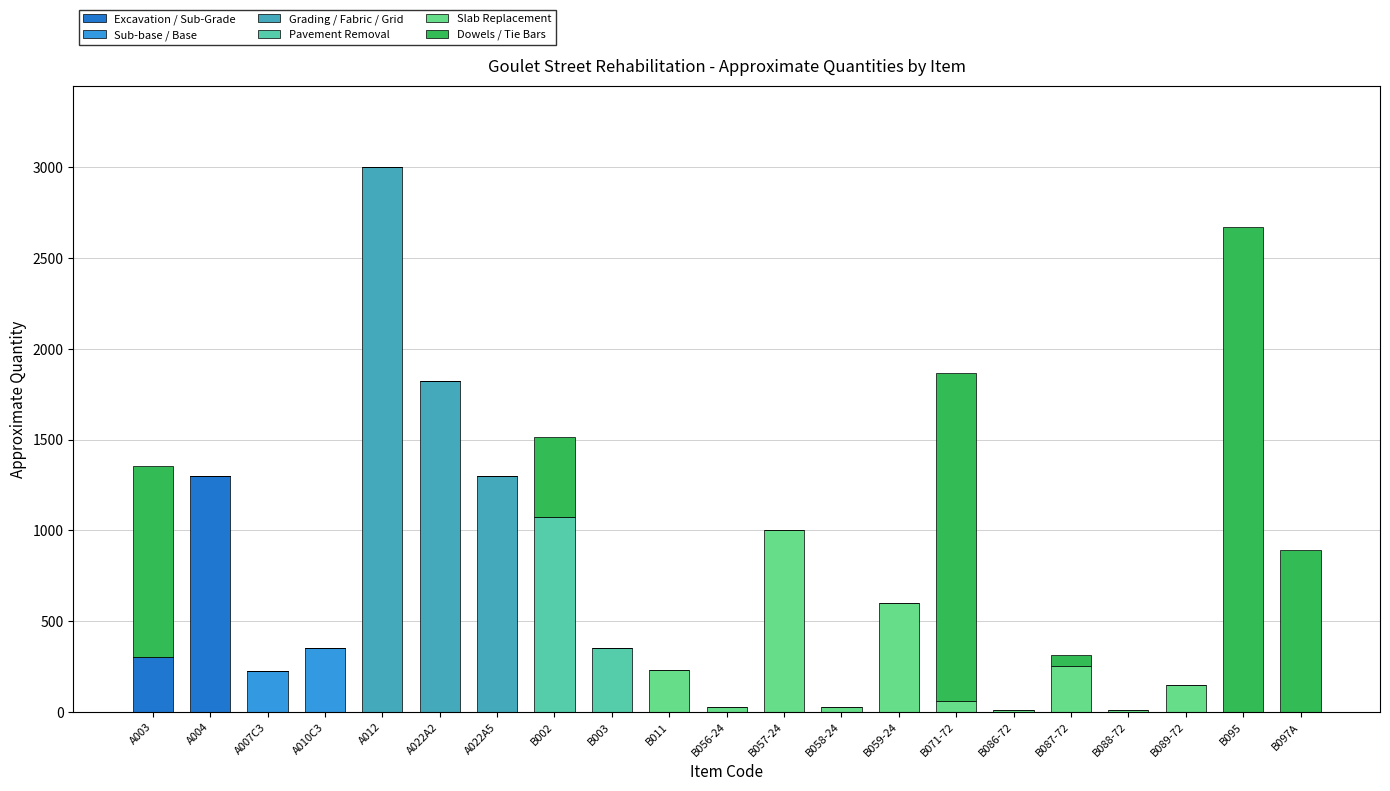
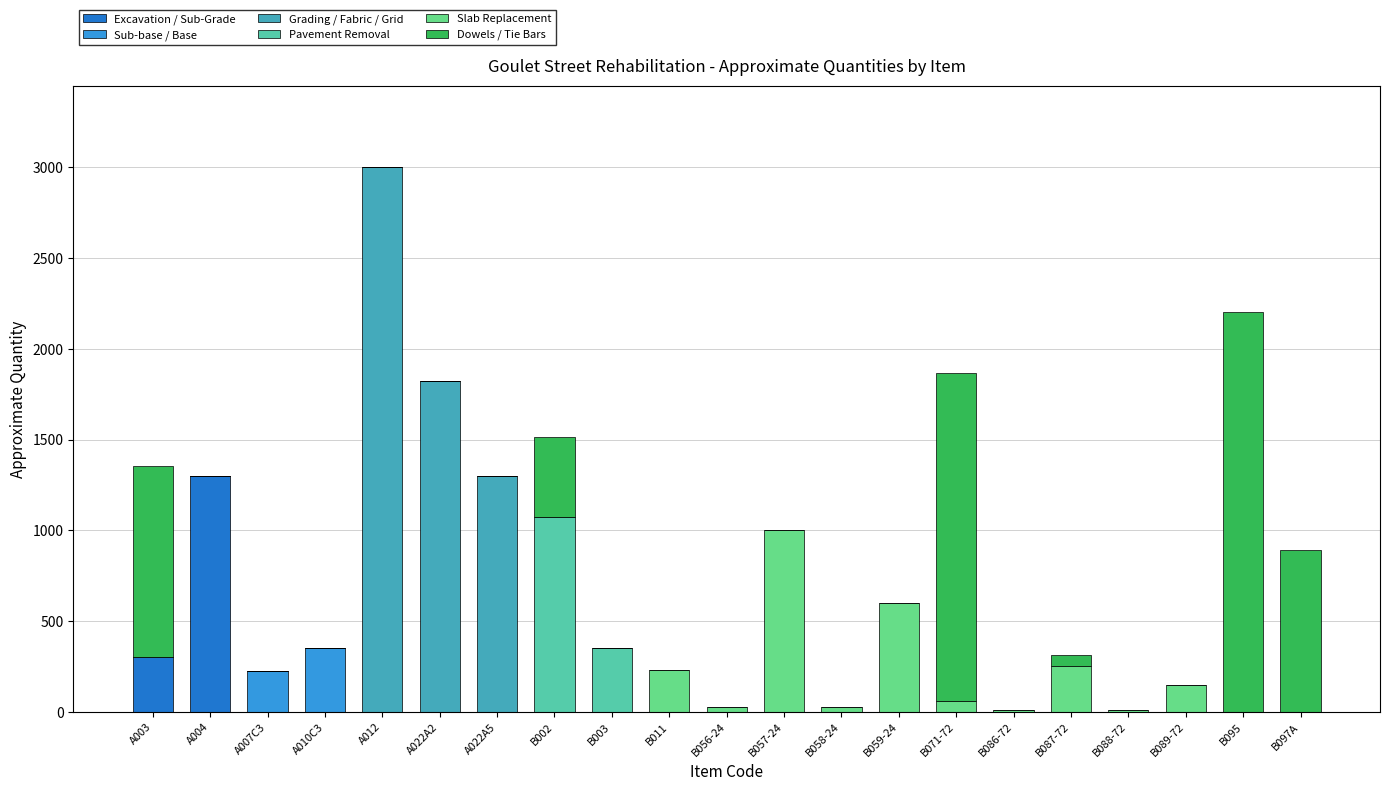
  {
    "Dowels / Tie Bars": {
      "A003": 1060,
      "A004": 0,
      "A007C3": 0,
      "A010C3": 0,
      "A012": 0,
      "A022A2": 0,
      "A022A5": 0,
      "B002": 440,
      "B003": 0,
      "B011": 0,
      "B056-24": 0,
      "B057-24": 0,
      "B058-24": 0,
      "B059-24": 0,
      "B071-72": 1810,
      "B086-72": 0,
      "B087-72": 70,
      "B088-72": 0,
      "B089-72": 0,
-     "B095": 2670,
+     "B095": 2200,
      "B097A": 890
    }
  }
